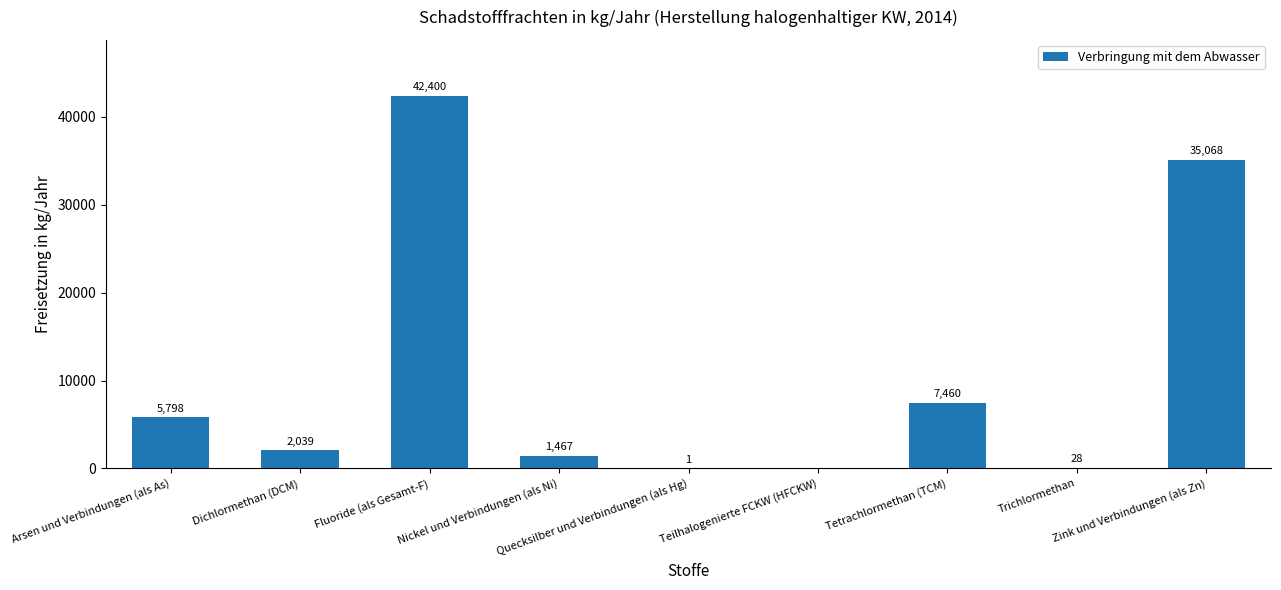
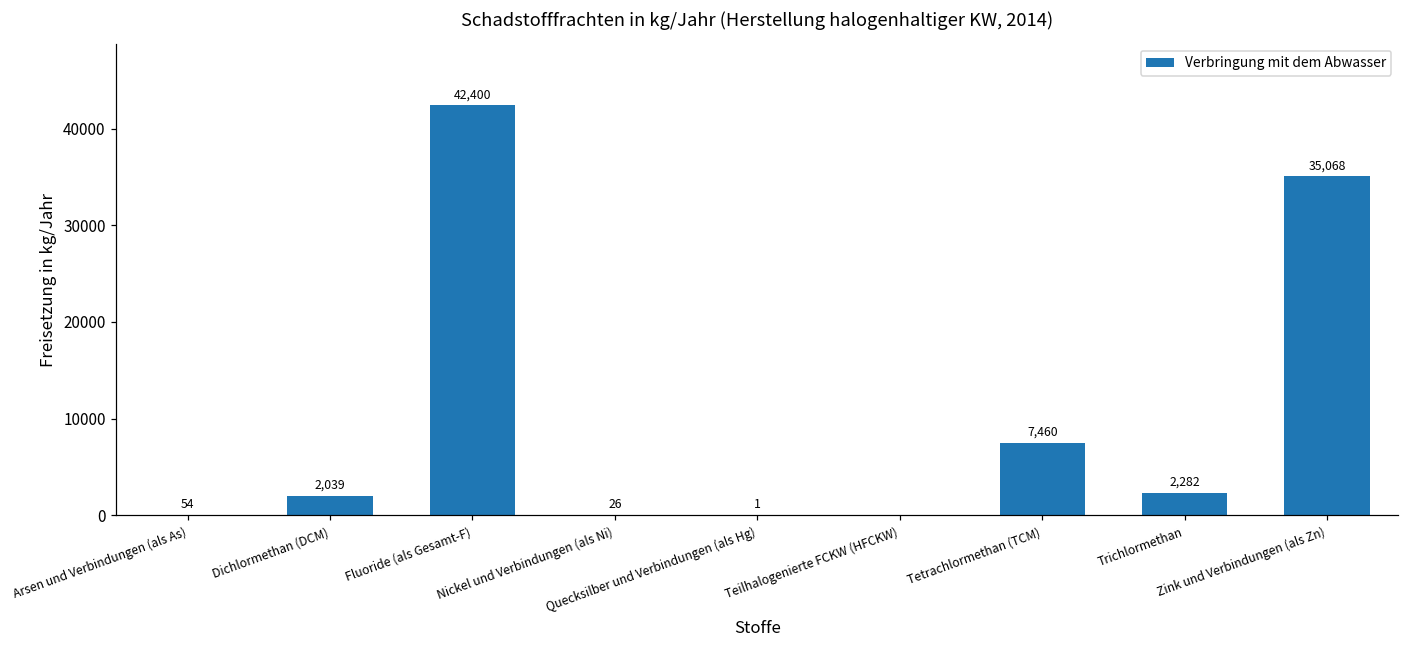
  {
-   "Arsen und Verbindungen (als As)": "5,798",
+   "Arsen und Verbindungen (als As)": "54",
    "Dichlormethan (DCM)": "2,039",
    "Fluoride (als Gesamt-F)": "42,400",
-   "Nickel und Verbindungen (als Ni)": "1,467",
+   "Nickel und Verbindungen (als Ni)": "26",
    "Quecksilber und Verbindungen (als Hg)": "1",
    "Tetrachlormethan (TCM)": "7,460",
-   "Trichlormethan": "28",
+   "Trichlormethan": "2,282",
    "Zink und Verbindungen (als Zn)": "35,068"
  }
